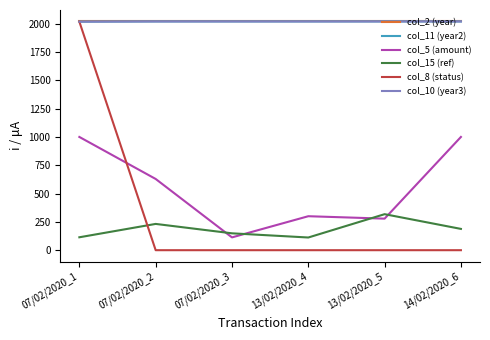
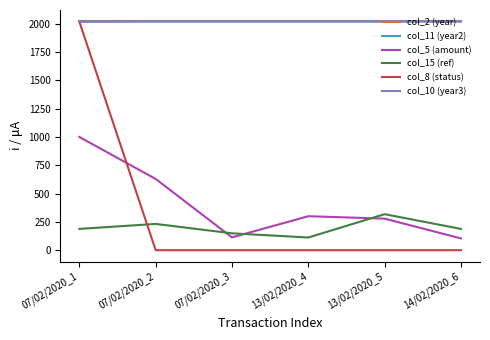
  {
    "col_5 (amount)": {
      "07/02/2020_1": 1000,
      "07/02/2020_2": 630,
      "07/02/2020_3": 110,
      "13/02/2020_4": 300,
      "13/02/2020_5": 280,
-     "14/02/2020_6": 1000
+     "14/02/2020_6": 100
    },
    "col_15 (ref)": {
-     "07/02/2020_1": 110,
+     "07/02/2020_1": 190,
      "07/02/2020_2": 230,
      "07/02/2020_3": 150,
      "13/02/2020_4": 110,
      "13/02/2020_5": 320,
      "14/02/2020_6": 190
    }
  }
